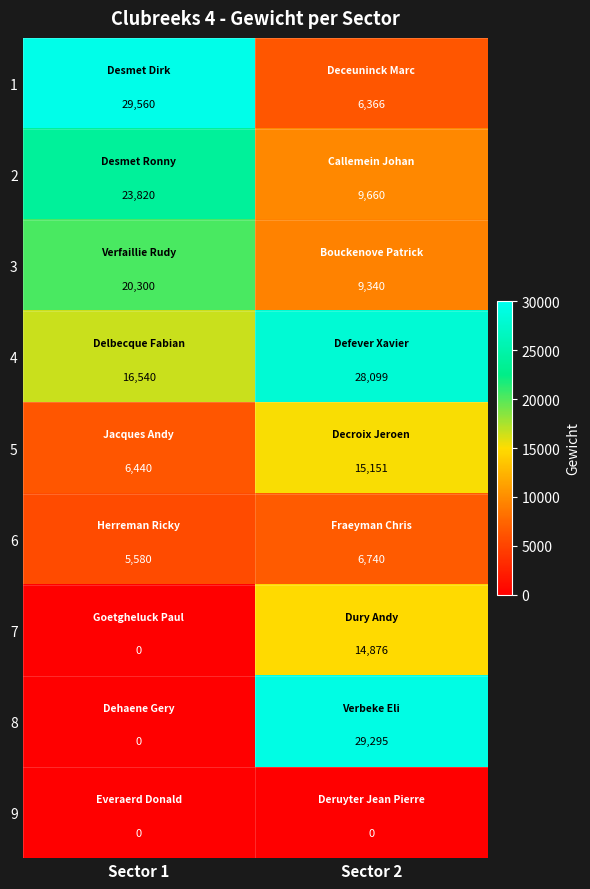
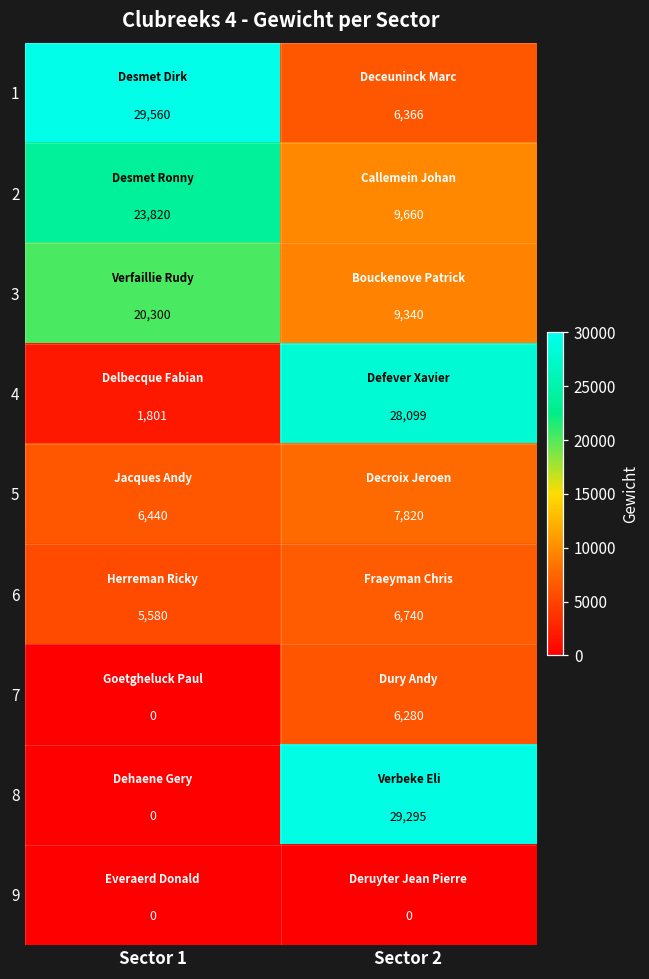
  {
    "4": {
-     "Sector 1": "16,540"
+     "Sector 1": "1,801"
    },
    "5": {
-     "Sector 2": "15,151"
+     "Sector 2": "7,820"
    },
    "7": {
-     "Sector 2": "14,876"
+     "Sector 2": "6,280"
    }
  }
